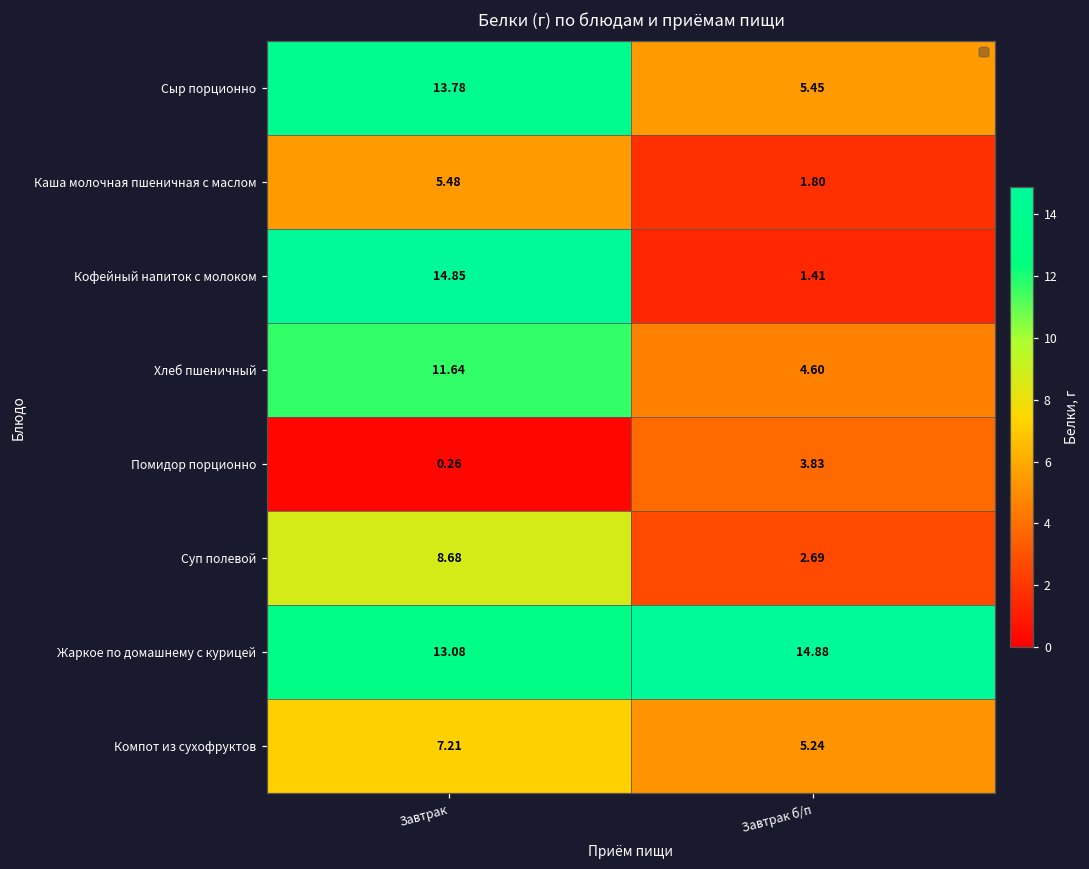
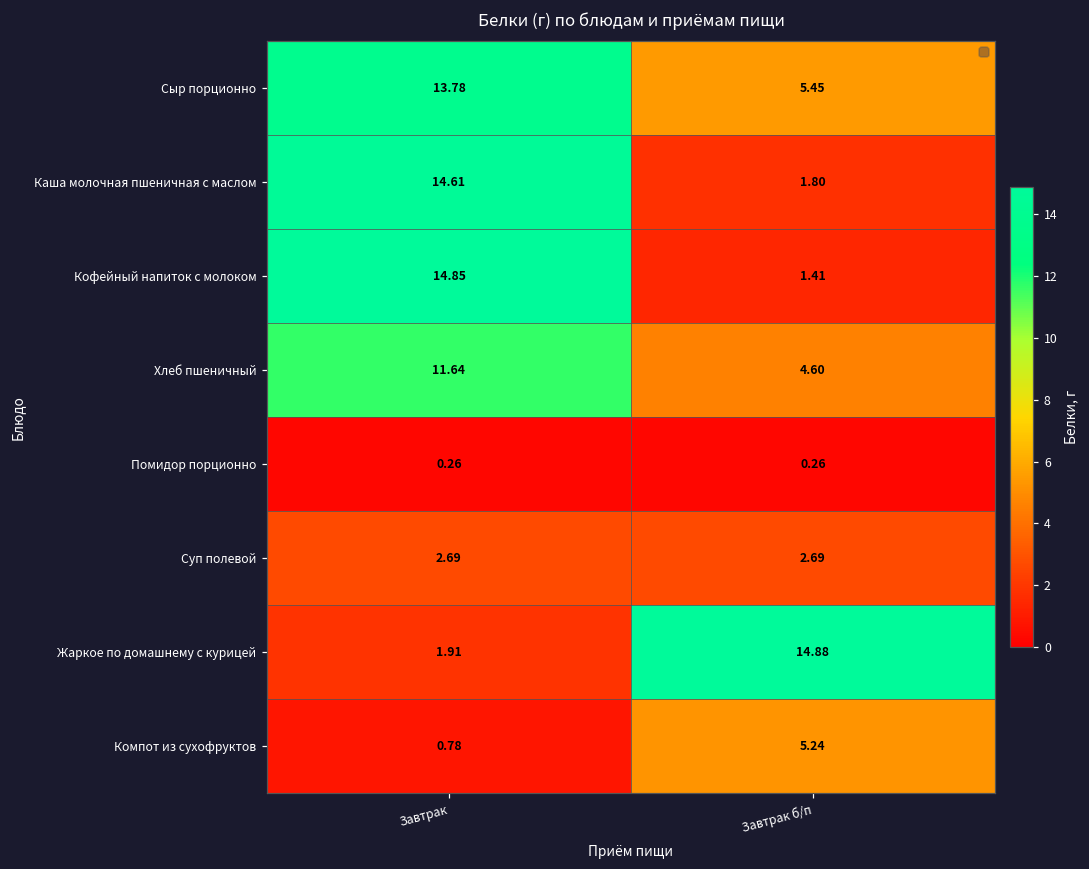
  {
    "Сыр порционно": {
      "Завтрак": 13.78,
      "Завтрак б/п": 5.45
    },
    "Каша молочная пшеничная с маслом": {
-     "Завтрак": 5.48,
+     "Завтрак": 14.61,
      "Завтрак б/п": 1.80
    },
    "Кофейный напиток с молоком": {
      "Завтрак": 14.85,
      "Завтрак б/п": 1.41
    },
    "Хлеб пшеничный": {
      "Завтрак": 11.64,
      "Завтрак б/п": 4.60
    },
    "Помидор порционно": {
      "Завтрак": 0.26,
-     "Завтрак б/п": 3.83
+     "Завтрак б/п": 0.26
    },
    "Суп полевой": {
-     "Завтрак": 8.68,
+     "Завтрак": 2.69,
      "Завтрак б/п": 2.69
    },
    "Жаркое по домашнему с курицей": {
-     "Завтрак": 13.08,
+     "Завтрак": 1.91,
      "Завтрак б/п": 14.88
    },
    "Компот из сухофруктов": {
-     "Завтрак": 7.21,
+     "Завтрак": 0.78,
      "Завтрак б/п": 5.24
    }
  }
